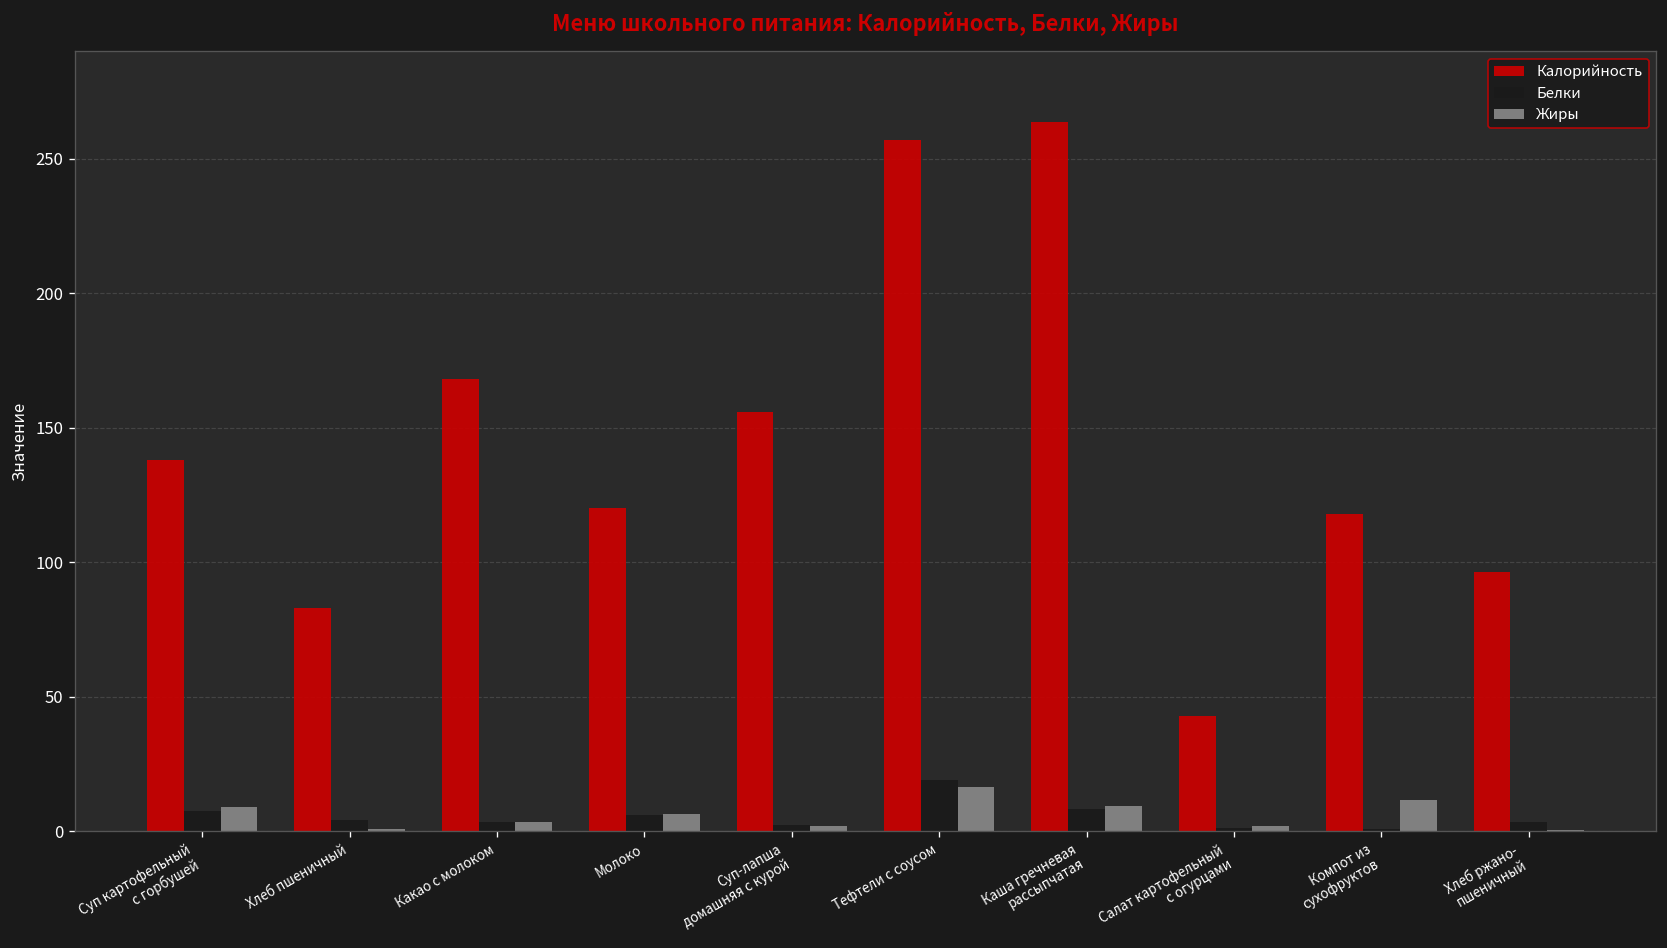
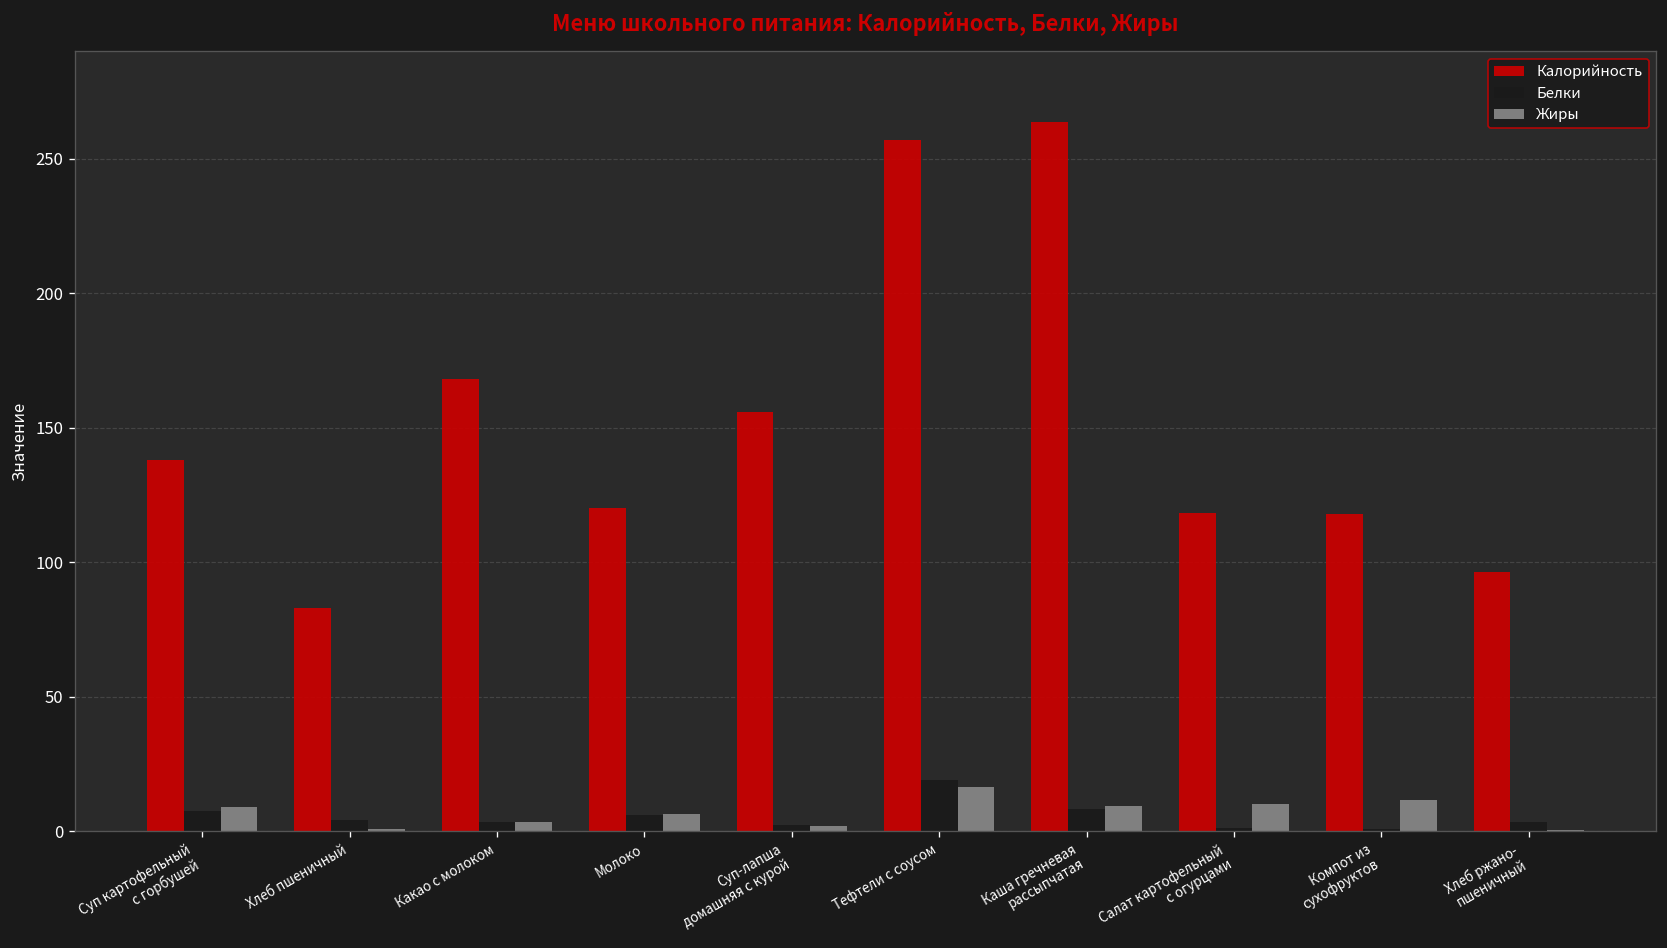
  {
    "Калорийность": {
      "Суп картофельный с горбушей": 138,
      "Хлеб пшеничный": 83,
      "Какао с молоком": 168,
      "Молоко": 120,
      "Суп-лапша домашняя с курой": 156,
      "Тефтели с соусом": 257,
      "Каша гречневая рассыпчатая": 264,
-     "Салат картофельный с огурцами": 43,
+     "Салат картофельный с огурцами": 118,
      "Компот из сухофруктов": 118,
      "Хлеб ржано- пшеничный": 97
    },
    "Белки": {
      "Суп картофельный с горбушей": 8,
      "Хлеб пшеничный": 4,
      "Какао с молоком": 4,
      "Молоко": 6,
      "Суп-лапша домашняя с курой": 2,
      "Тефтели с соусом": 19,
      "Каша гречневая рассыпчатая": 8,
      "Хлеб ржано- пшеничный": 4
    },
    "Жиры": {
      "Суп картофельный с горбушей": 9,
      "Какао с молоком": 3,
      "Молоко": 6,
      "Суп-лапша домашняя с курой": 2,
      "Тефтели с соусом": 16,
      "Каша гречневая рассыпчатая": 9,
-     "Салат картофельный с огурцами": 2,
+     "Салат картофельный с огурцами": 10,
      "Компот из сухофруктов": 12
    }
  }
